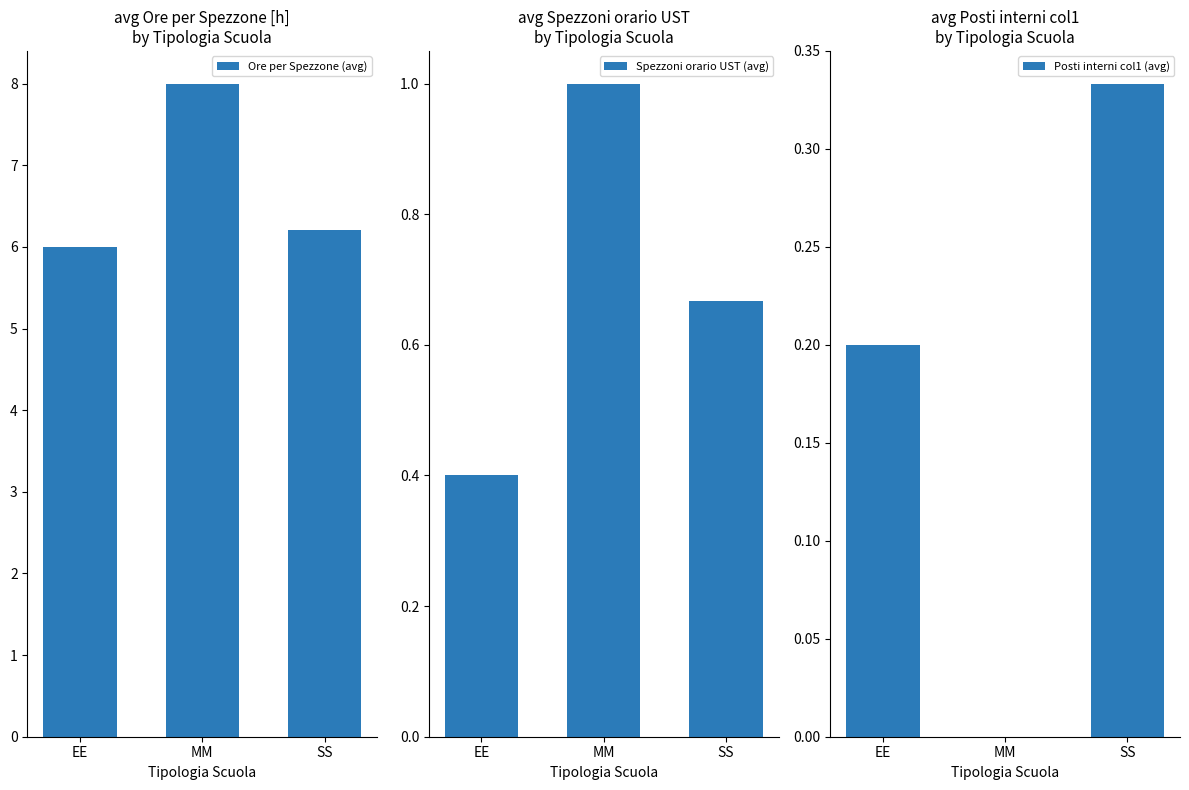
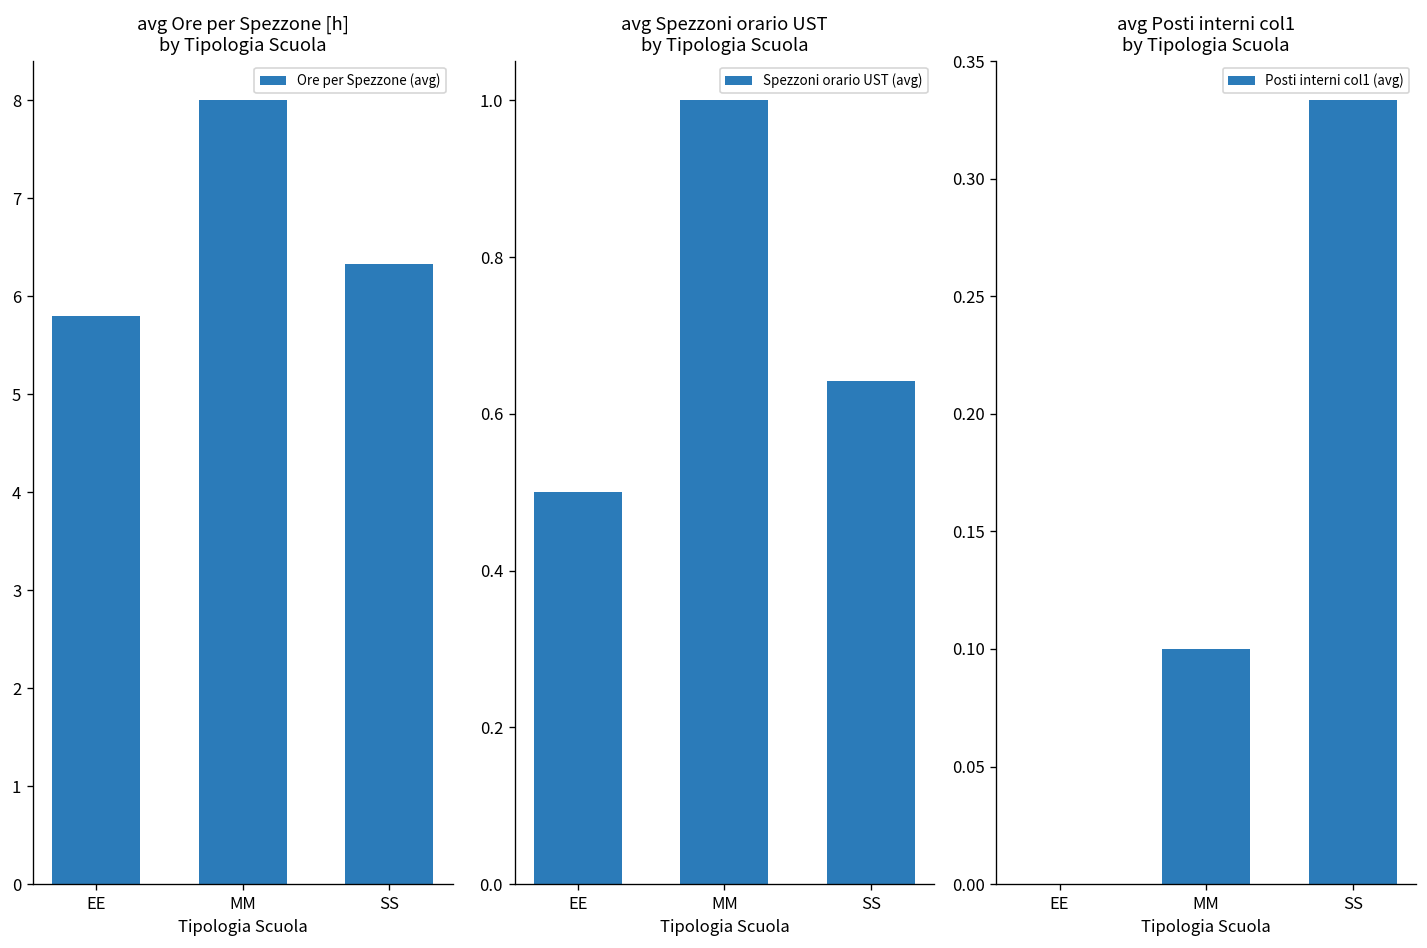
  {
    "avg Ore per Spezzone [h] by Tipologia Scuola": {
-     "EE": 6.0,
+     "EE": 5.8,
      "MM": 8.0,
-     "SS": 6.2
+     "SS": 6.3
    },
    "avg Spezzoni orario UST by Tipologia Scuola": {
-     "EE": 0.4,
+     "EE": 0.5,
      "MM": 1.00,
-     "SS": 0.67
+     "SS": 0.64
    },
    "avg Posti interni col1 by Tipologia Scuola": {
-     "EE": 0.2,
-     "MM": 0.0,
+     "EE": 0.0,
+     "MM": 0.1,
      "SS": 0.333
    }
  }
